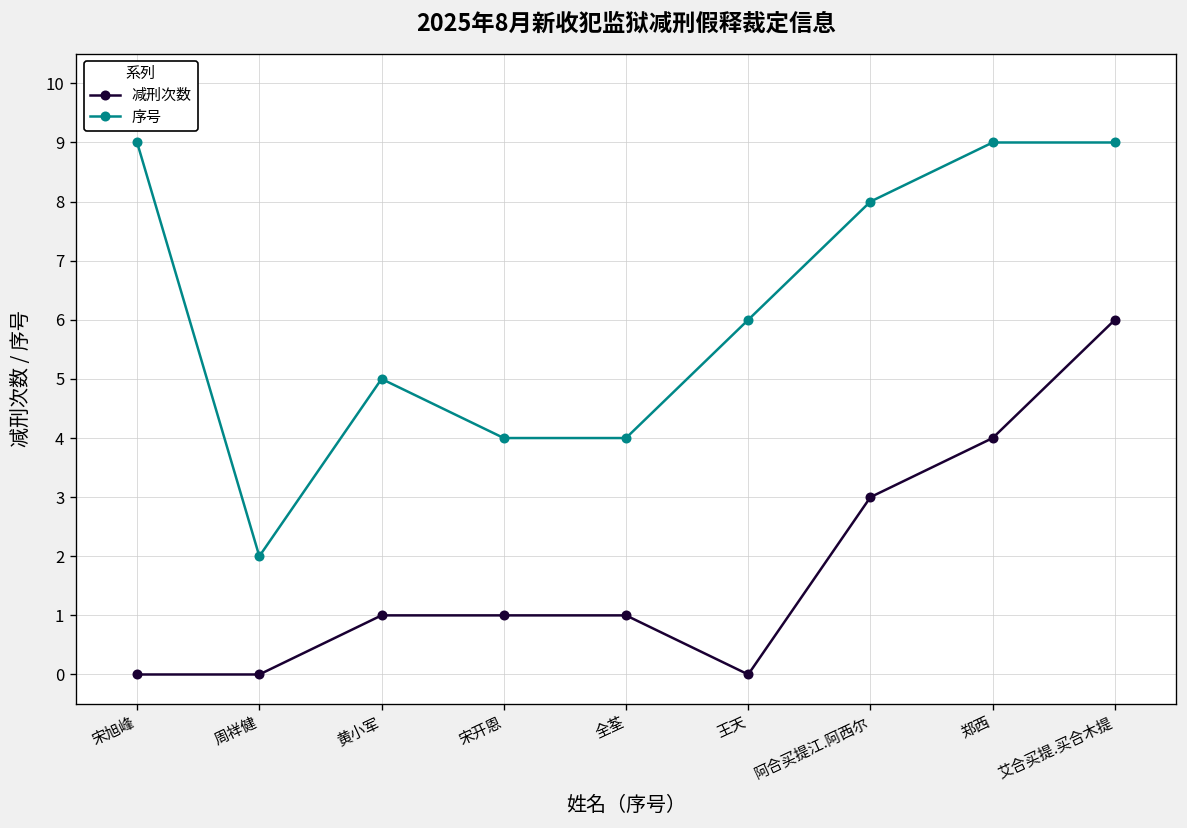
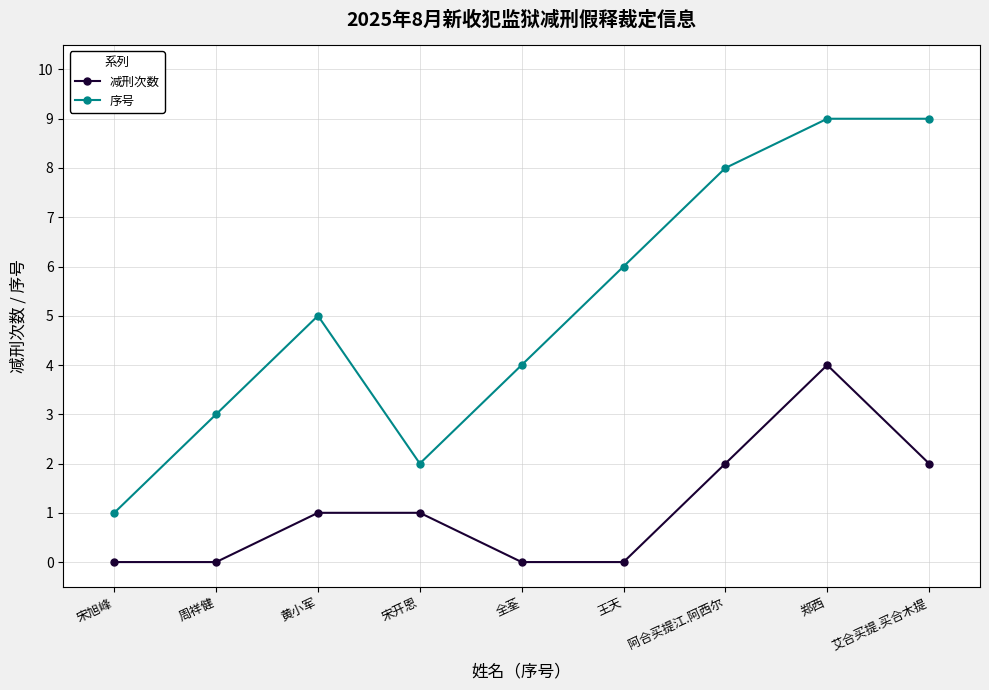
  {
    "减刑次数": {
      "宋旭峰": 0,
      "周祥健": 0,
      "黄小军": 1,
      "宋开恩": 1,
-     "全荃": 1,
+     "全荃": 0,
      "王天": 0,
-     "阿合买提江.阿西尔": 3,
+     "阿合买提江.阿西尔": 2,
      "郑西": 4,
-     "艾合买提.买合木提": 6
+     "艾合买提.买合木提": 2
    },
    "序号": {
-     "宋旭峰": 9,
-     "周祥健": 2,
+     "宋旭峰": 1,
+     "周祥健": 3,
      "黄小军": 5,
-     "宋开恩": 4,
+     "宋开恩": 2,
      "全荃": 4,
      "王天": 6,
      "阿合买提江.阿西尔": 8,
      "郑西": 9,
      "艾合买提.买合木提": 9
    }
  }
